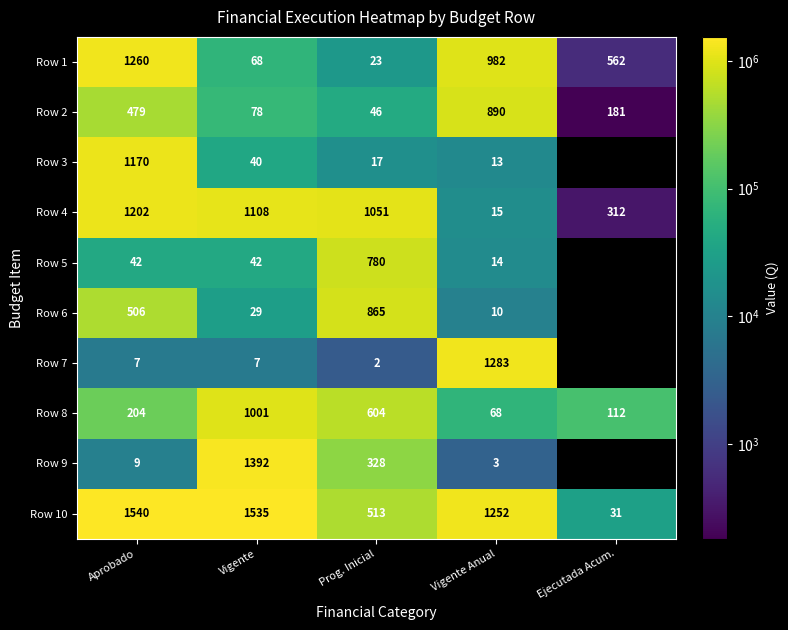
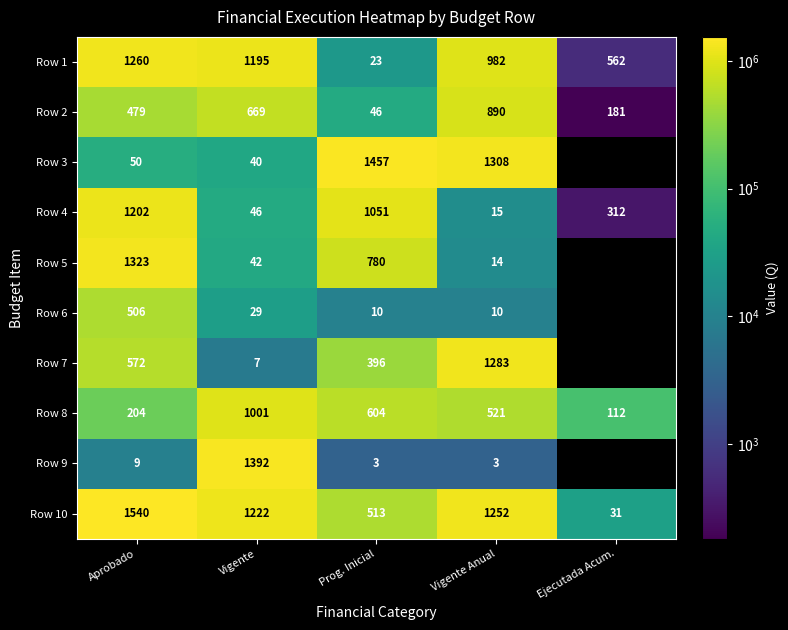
  {
    "Row 1": {
      "Aprobado": 1260,
-     "Vigente": 68,
+     "Vigente": 1195,
      "Prog. Inicial": 23,
      "Vigente Anual": 982,
      "Ejecutada Acum.": 562
    },
    "Row 2": {
      "Aprobado": 479,
-     "Vigente": 78,
+     "Vigente": 669,
      "Prog. Inicial": 46,
      "Vigente Anual": 890,
      "Ejecutada Acum.": 181
    },
    "Row 3": {
-     "Aprobado": 1170,
+     "Aprobado": 50,
      "Vigente": 40,
-     "Prog. Inicial": 17,
-     "Vigente Anual": 13
+     "Prog. Inicial": 1457,
+     "Vigente Anual": 1308
    },
    "Row 4": {
      "Aprobado": 1202,
-     "Vigente": 1108,
+     "Vigente": 46,
      "Prog. Inicial": 1051,
      "Vigente Anual": 15,
      "Ejecutada Acum.": 312
    },
    "Row 5": {
-     "Aprobado": 42,
+     "Aprobado": 1323,
      "Vigente": 42,
      "Prog. Inicial": 780,
      "Vigente Anual": 14
    },
    "Row 6": {
      "Aprobado": 506,
      "Vigente": 29,
-     "Prog. Inicial": 865,
+     "Prog. Inicial": 10,
      "Vigente Anual": 10
    },
    "Row 7": {
-     "Aprobado": 7,
+     "Aprobado": 572,
      "Vigente": 7,
-     "Prog. Inicial": 2,
+     "Prog. Inicial": 396,
      "Vigente Anual": 1283
    },
    "Row 8": {
      "Aprobado": 204,
      "Vigente": 1001,
      "Prog. Inicial": 604,
-     "Vigente Anual": 68,
+     "Vigente Anual": 521,
      "Ejecutada Acum.": 112
    },
    "Row 9": {
      "Aprobado": 9,
      "Vigente": 1392,
-     "Prog. Inicial": 328,
+     "Prog. Inicial": 3,
      "Vigente Anual": 3
    },
    "Row 10": {
      "Aprobado": 1540,
-     "Vigente": 1535,
+     "Vigente": 1222,
      "Prog. Inicial": 513,
      "Vigente Anual": 1252,
      "Ejecutada Acum.": 31
    }
  }
